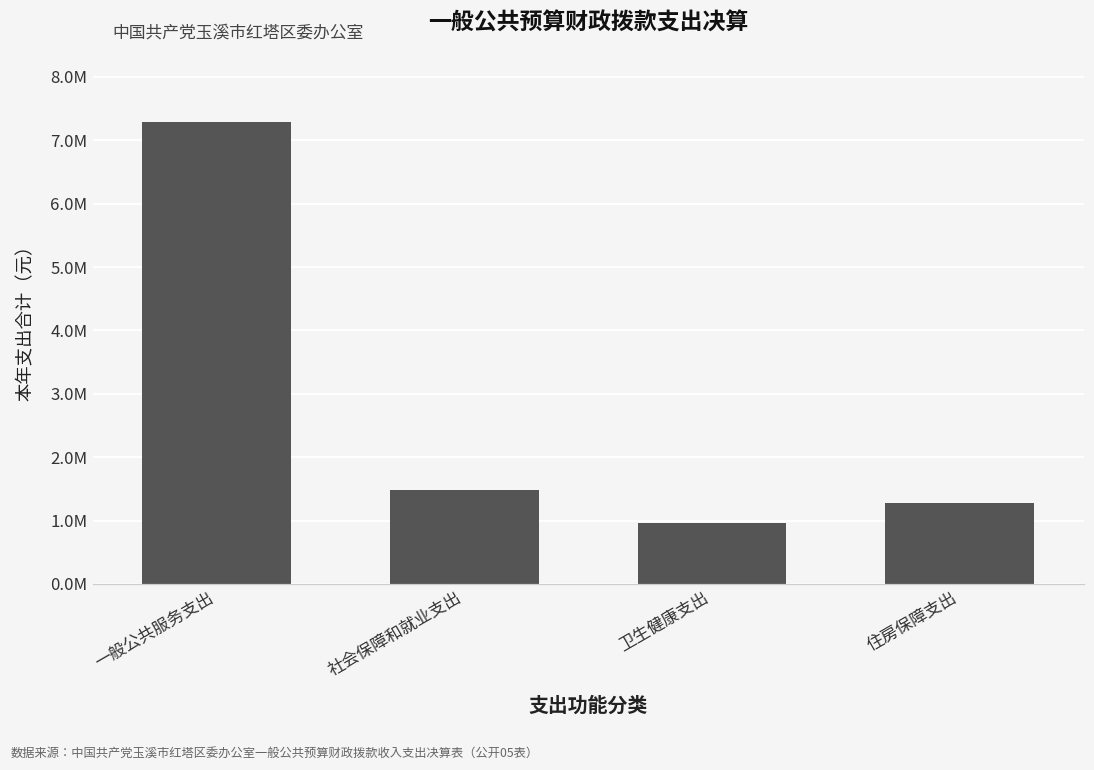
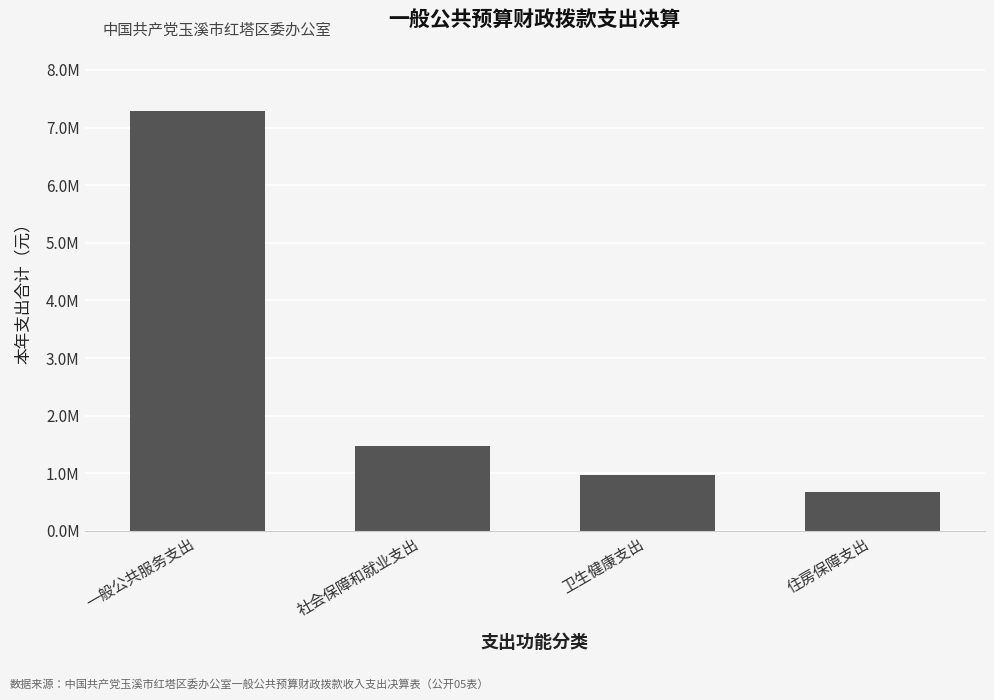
  {
    "一般公共服务支出": 7300000,
    "社会保障和就业支出": 1500000,
    "卫生健康支出": 1000000,
-   "住房保障支出": 1300000
+   "住房保障支出": 700000
  }
